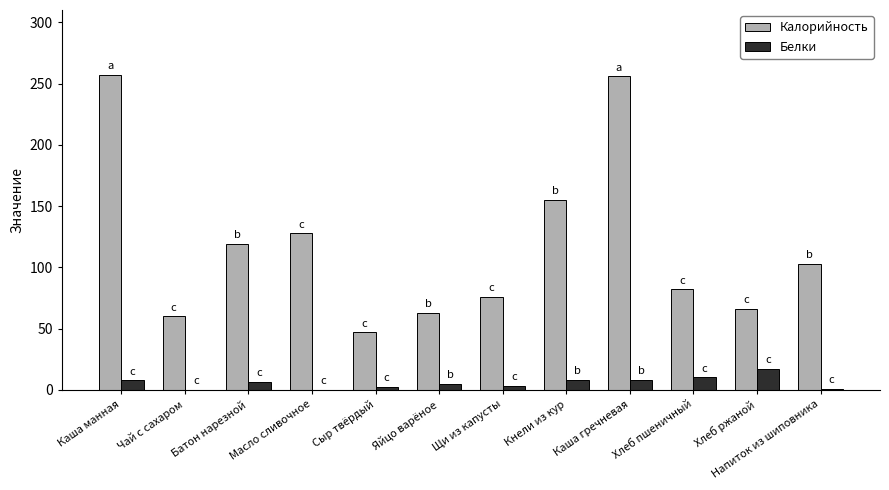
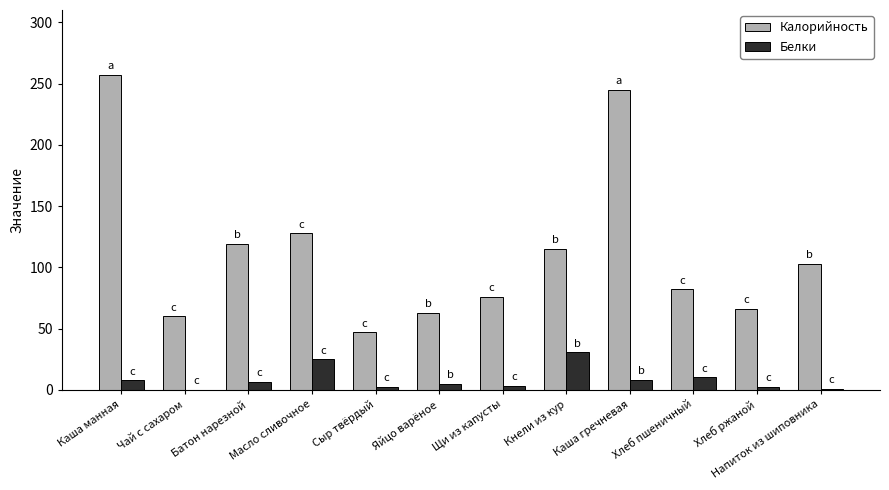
  {
    "Калорийность": {
      "Каша манная": 257,
      "Чай с сахаром": 60,
      "Батон нарезной": 119,
      "Масло сливочное": 128,
      "Сыр твёрдый": 47,
      "Яйцо варёное": 63,
      "Щи из капусты": 76,
-     "Кнели из кур": 155,
-     "Каша гречневая": 256,
+     "Кнели из кур": 115,
+     "Каша гречневая": 245,
      "Хлеб пшеничный": 82,
      "Хлеб ржаной": 66,
      "Напиток из шиповника": 103
    },
    "Белки": {
      "Каша манная": 8,
      "Батон нарезной": 7,
-     "Масло сливочное": 0,
+     "Масло сливочное": 25,
      "Сыр твёрдый": 2,
      "Яйцо варёное": 5,
      "Щи из капусты": 3,
-     "Кнели из кур": 8,
+     "Кнели из кур": 31,
      "Каша гречневая": 8,
      "Хлеб пшеничный": 10,
-     "Хлеб ржаной": 17
+     "Хлеб ржаной": 2
    }
  }
